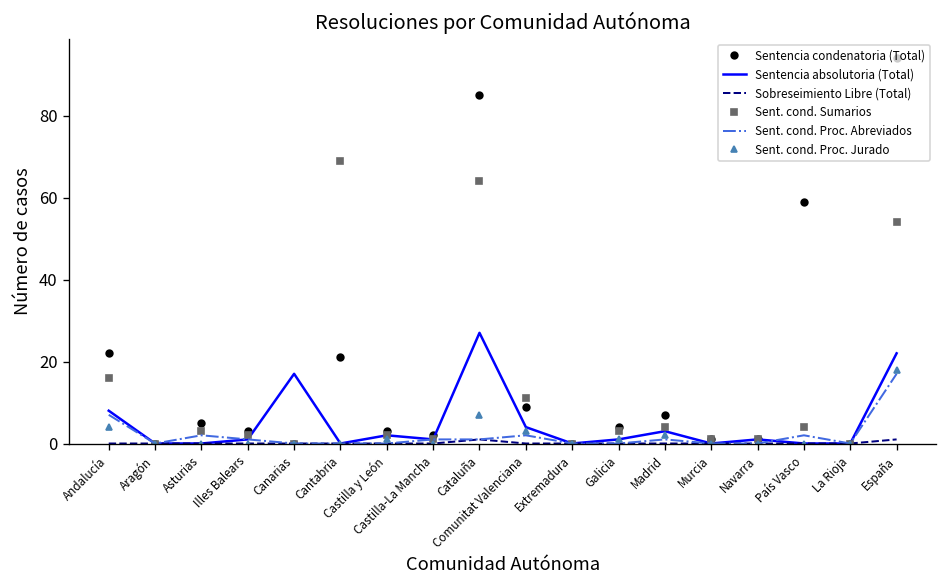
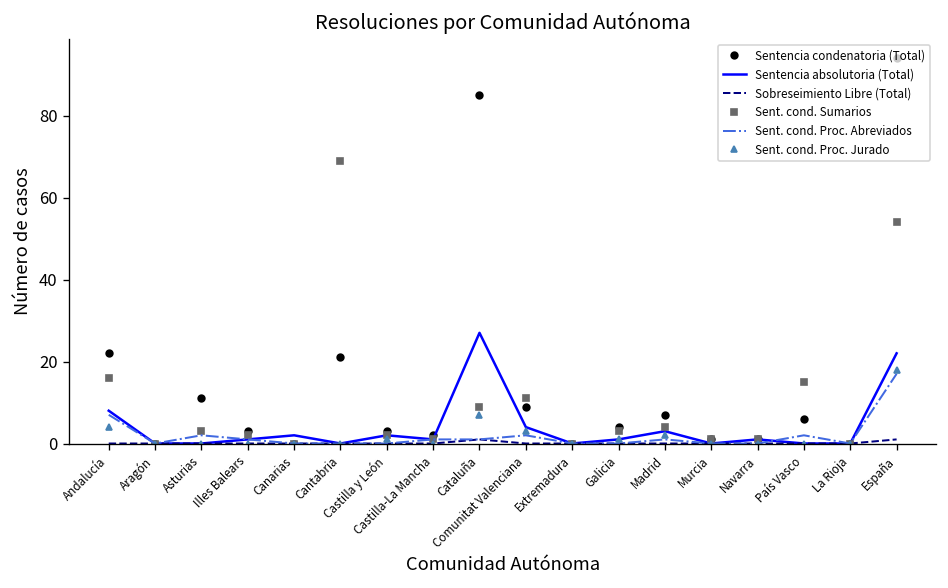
  {
    "Sentencia condenatoria (Total)": {
      "Andalucía": 22,
-     "Asturias": 5,
+     "Asturias": 11,
      "Illes Balears": 3,
      "Cantabria": 21,
      "Castilla y León": 3,
      "Castilla-La Mancha": 2,
      "Cataluña": 85,
      "Comunitat Valenciana": 9,
      "Galicia": 4,
      "Madrid": 7,
-     "País Vasco": 59
+     "País Vasco": 6
    },
    "Sentencia absolutoria (Total)": {
      "Andalucía": 8,
-     "Canarias": 17,
+     "Canarias": 2,
      "Cataluña": 27,
      "Comunitat Valenciana": 4,
      "Madrid": 3,
      "España": 22
    },
    "Sobreseimiento Libre (Total)": {
      "Andalucía": 0,
      "Comunitat Valenciana": 0,
      "Madrid": 0,
      "España": 1
    },
    "Sent. cond. Sumarios": {
      "Andalucía": 16,
      "Asturias": 3,
      "Illes Balears": 2,
      "Cantabria": 69,
-     "Cataluña": 64,
+     "Cataluña": 9,
      "Comunitat Valenciana": 11,
      "Galicia": 3,
      "Madrid": 4,
-     "País Vasco": 4,
+     "País Vasco": 15,
      "España": 54
    }
  }
